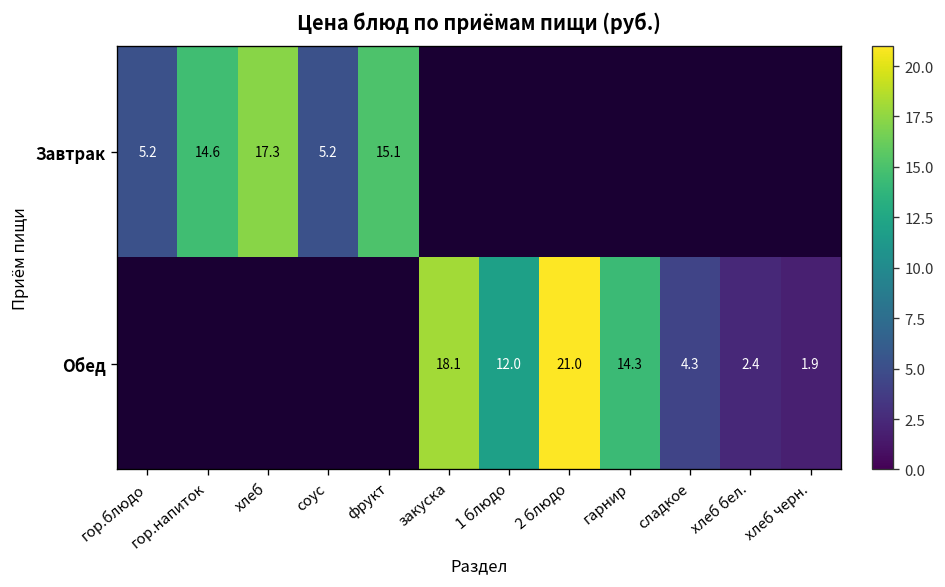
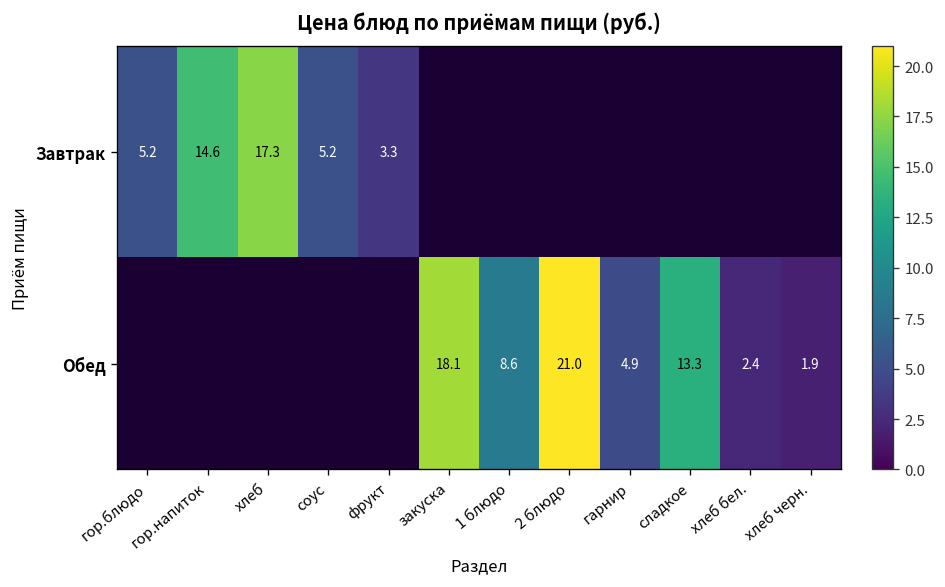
  {
    "Завтрак": {
      "гор.блюдо": 5.2,
      "гор.напиток": 14.6,
      "хлеб": 17.3,
      "соус": 5.2,
-     "фрукт": 15.1
+     "фрукт": 3.3
    },
    "Обед": {
      "закуска": 18.1,
-     "1 блюдо": 12.0,
+     "1 блюдо": 8.6,
      "2 блюдо": 21.0,
-     "гарнир": 14.3,
-     "сладкое": 4.3,
+     "гарнир": 4.9,
+     "сладкое": 13.3,
      "хлеб бел.": 2.4,
      "хлеб черн.": 1.9
    }
  }
